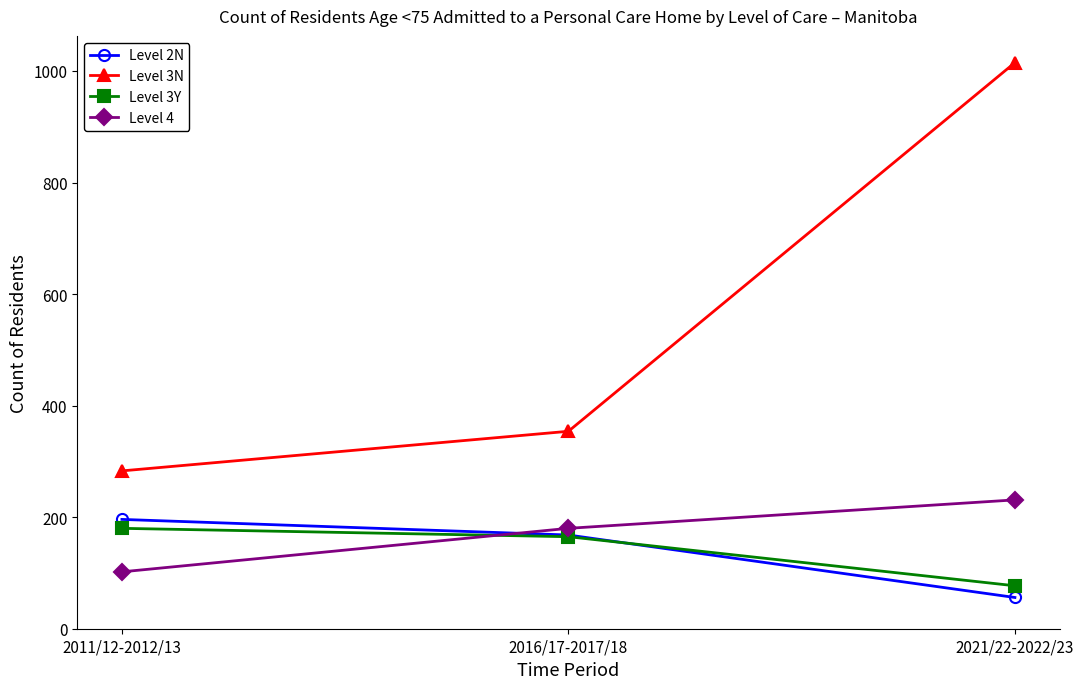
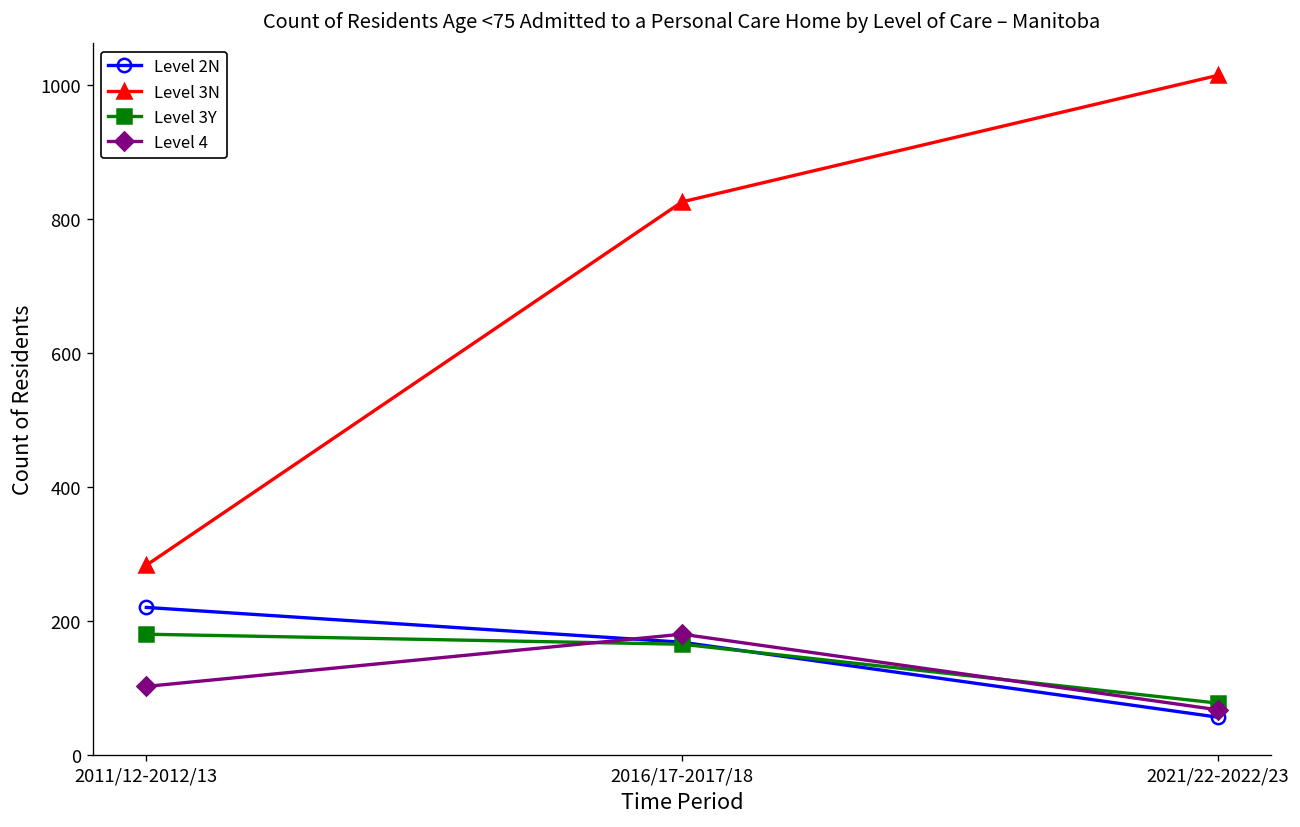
  {
    "Level 2N": {
-     "2011/12-2012/13": 200,
+     "2011/12-2012/13": 220,
      "2021/22-2022/23": 60
    },
    "Level 3N": {
      "2011/12-2012/13": 280,
-     "2016/17-2017/18": 350,
+     "2016/17-2017/18": 830,
      "2021/22-2022/23": 1020
    },
    "Level 3Y": {
      "2011/12-2012/13": 180,
      "2021/22-2022/23": 80
    },
    "Level 4": {
      "2011/12-2012/13": 100,
      "2016/17-2017/18": 180,
-     "2021/22-2022/23": 230
+     "2021/22-2022/23": 70
    }
  }
